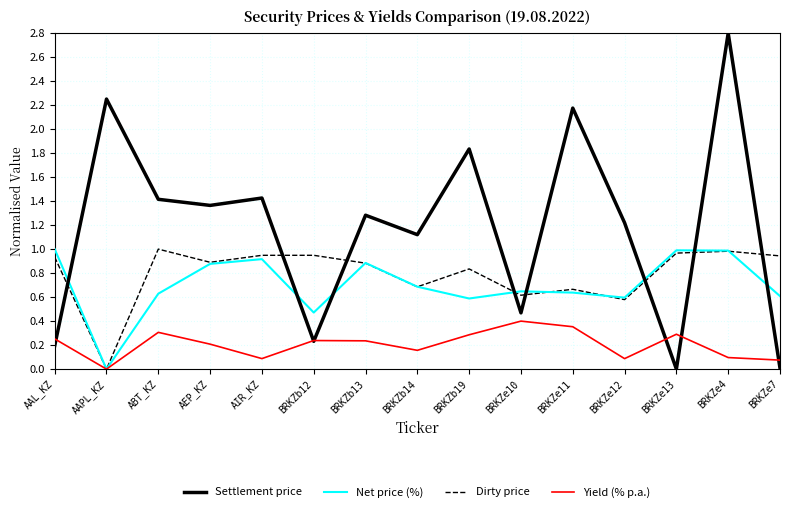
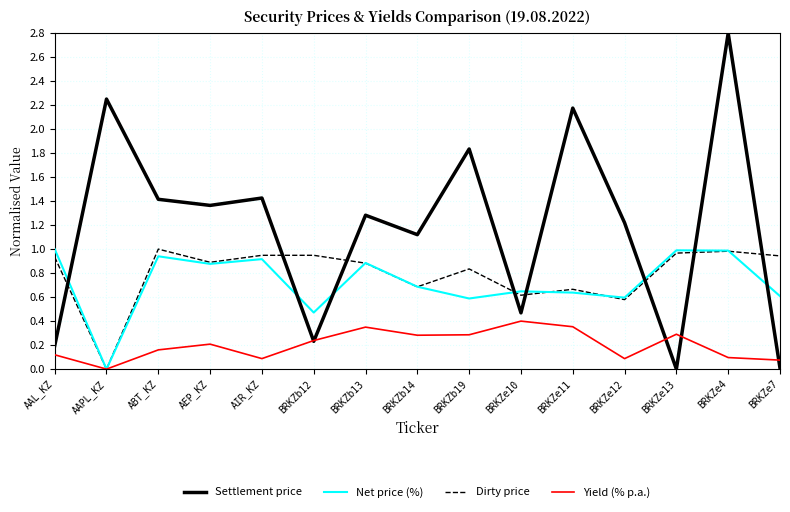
  {
    "Net price (%)": {
      "AAL_KZ": 1.00,
-     "ABT_KZ": 0.63,
+     "ABT_KZ": 0.94,
      "AIR_KZ": 0.92,
      "BRKZb12": 0.47,
      "BRKZb19": 0.59,
      "BRKZe10": 0.65,
      "BRKZe11": 0.64,
      "BRKZe13": 0.99,
      "BRKZe7": 0.61
    },
    "Yield (% p.a.)": {
-     "AAL_KZ": 0.25,
-     "ABT_KZ": 0.31,
+     "AAL_KZ": 0.12,
+     "ABT_KZ": 0.16,
      "AEP_KZ": 0.21,
      "AIR_KZ": 0.09,
-     "BRKZb13": 0.24,
-     "BRKZb14": 0.16,
+     "BRKZb13": 0.35,
+     "BRKZb14": 0.28,
      "BRKZb19": 0.29,
      "BRKZe10": 0.40,
      "BRKZe11": 0.35,
      "BRKZe12": 0.09,
      "BRKZe13": 0.29,
      "BRKZe4": 0.10,
      "BRKZe7": 0.08
    }
  }
